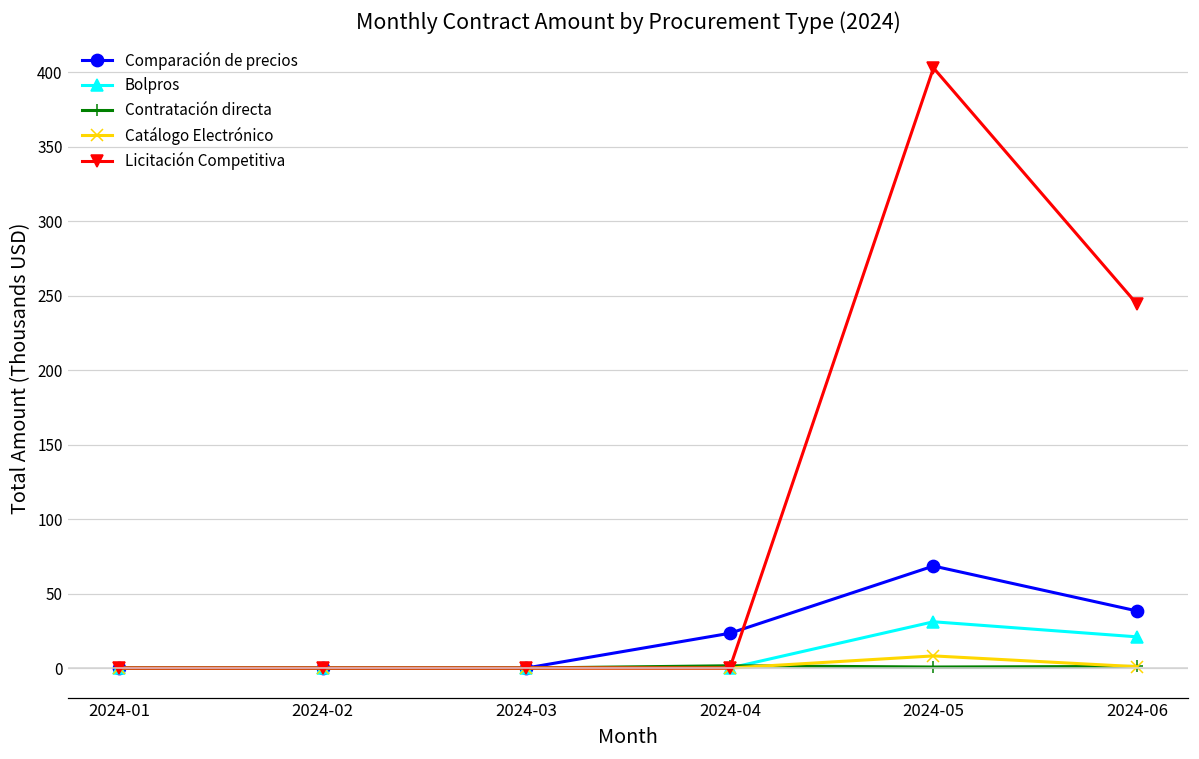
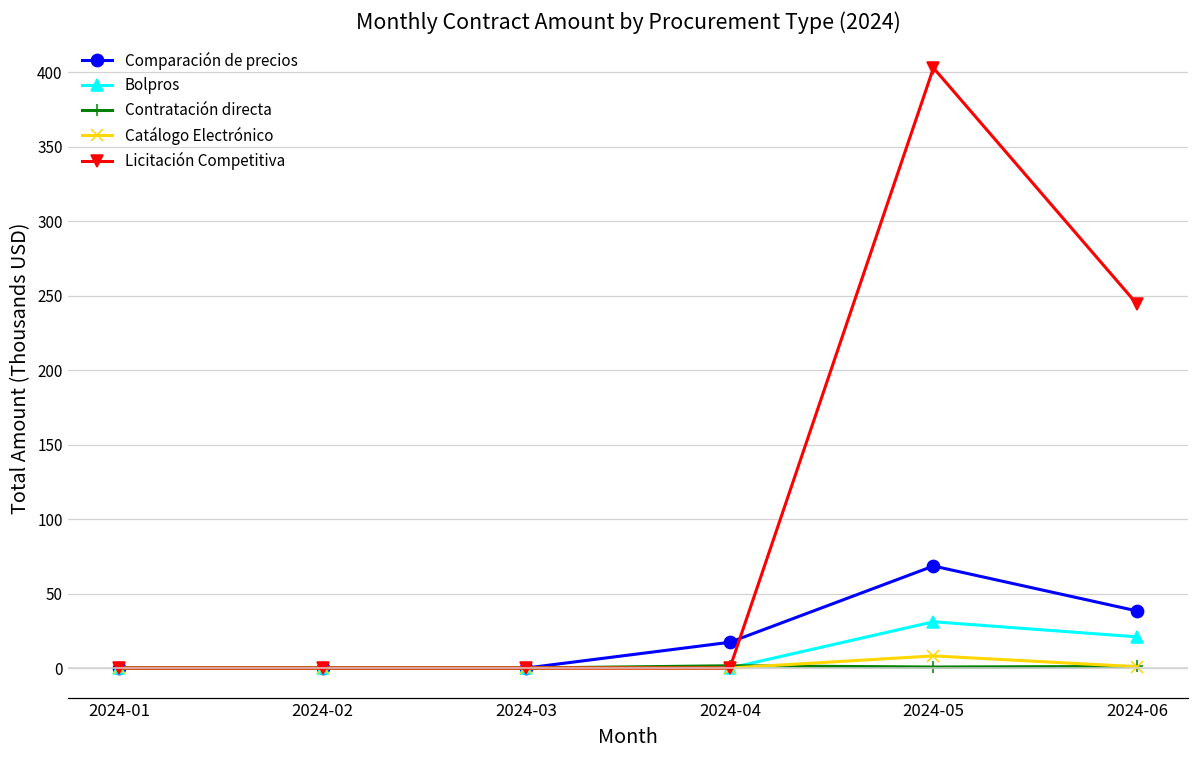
  {
    "Comparación de precios": {
-     "2024-04": 23,
+     "2024-04": 17,
      "2024-05": 69,
      "2024-06": 38
    },
    "Bolpros": {
      "2024-05": 31,
      "2024-06": 21
    },
    "Contratación directa": {
      "2024-05": 1
    },
    "Catálogo Electrónico": {
      "2024-05": 8
    },
    "Licitación Competitiva": {
      "2024-05": 403,
      "2024-06": 244
    }
  }
